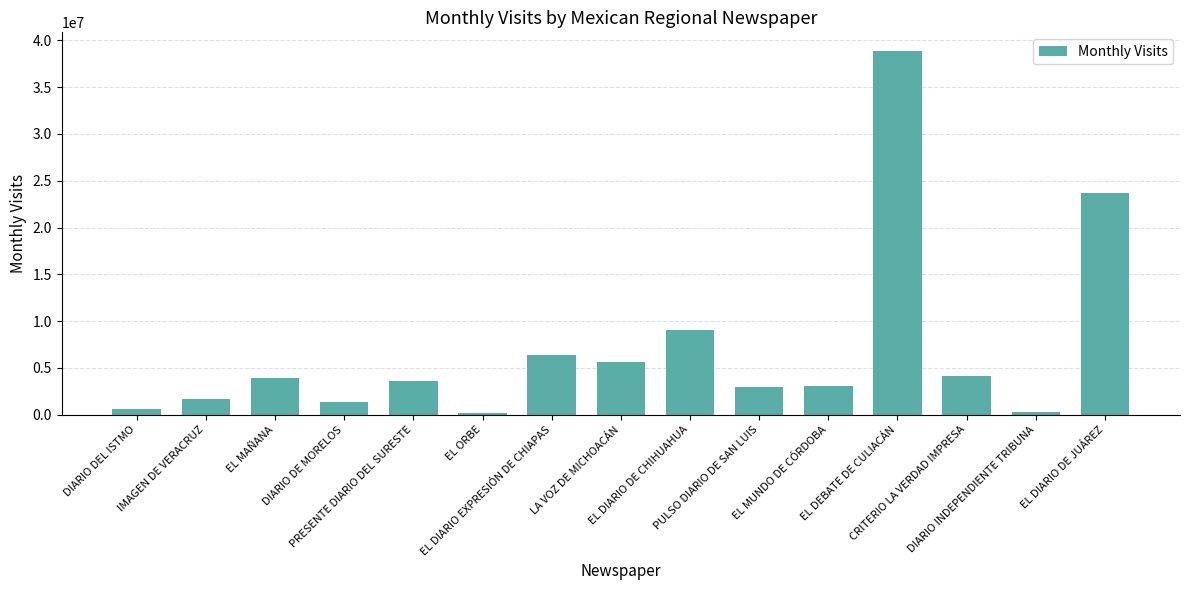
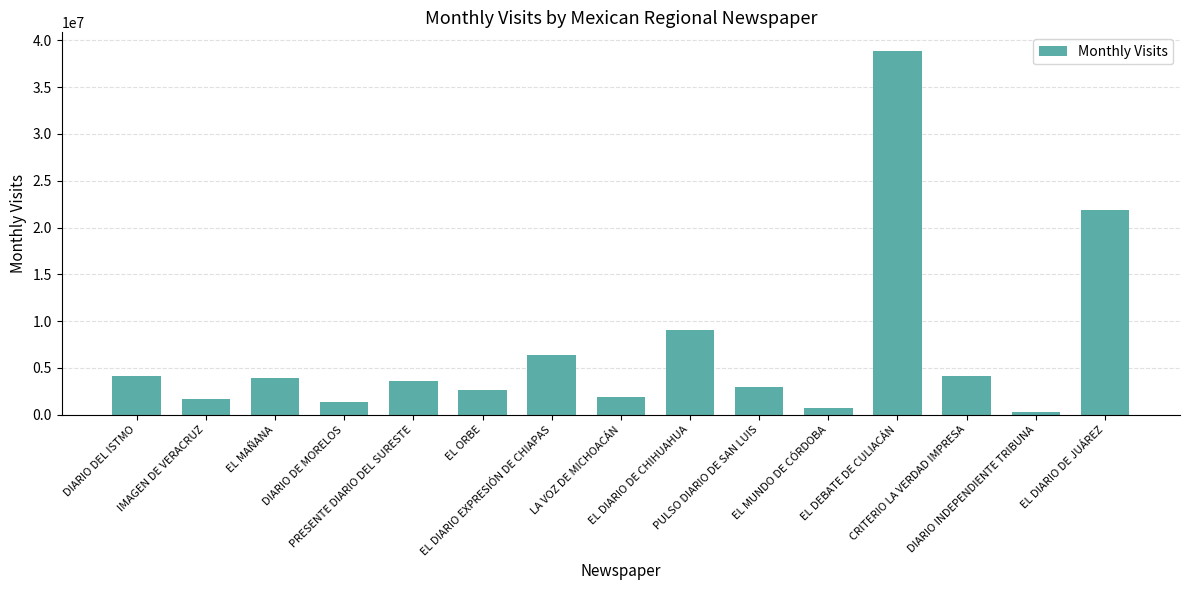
  {
-   "DIARIO DEL ISTMO": 1000000,
+   "DIARIO DEL ISTMO": 4000000,
    "IMAGEN DE VERACRUZ": 2000000,
    "EL MAÑANA": 4000000,
    "DIARIO DE MORELOS": 1000000,
    "PRESENTE DIARIO DEL SURESTE": 4000000,
-   "EL ORBE": 0,
+   "EL ORBE": 3000000,
    "EL DIARIO EXPRESIÓN DE CHIAPAS": 6000000,
-   "LA VOZ DE MICHOACÁN": 6000000,
+   "LA VOZ DE MICHOACÁN": 2000000,
    "EL DIARIO DE CHIHUAHUA": 9000000,
    "PULSO DIARIO DE SAN LUIS": 3000000,
-   "EL MUNDO DE CÓRDOBA": 3000000,
+   "EL MUNDO DE CÓRDOBA": 1000000,
    "EL DEBATE DE CULIACÁN": 39000000,
    "CRITERIO LA VERDAD IMPRESA": 4000000,
    "DIARIO INDEPENDIENTE TRIBUNA": 0,
-   "EL DIARIO DE JUÁREZ": 24000000
+   "EL DIARIO DE JUÁREZ": 22000000
  }
